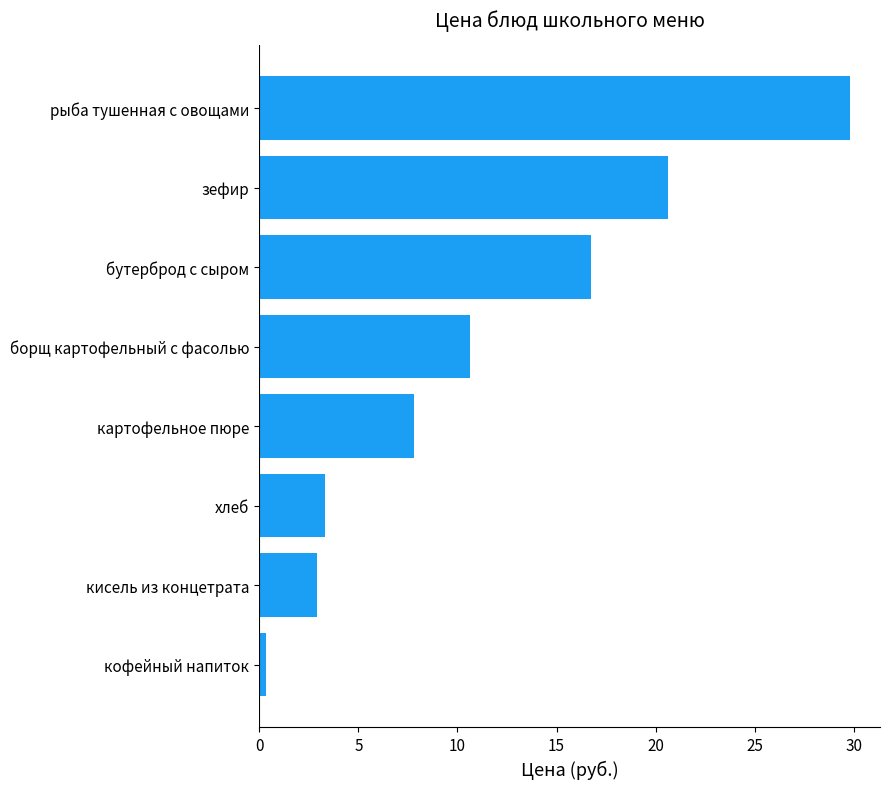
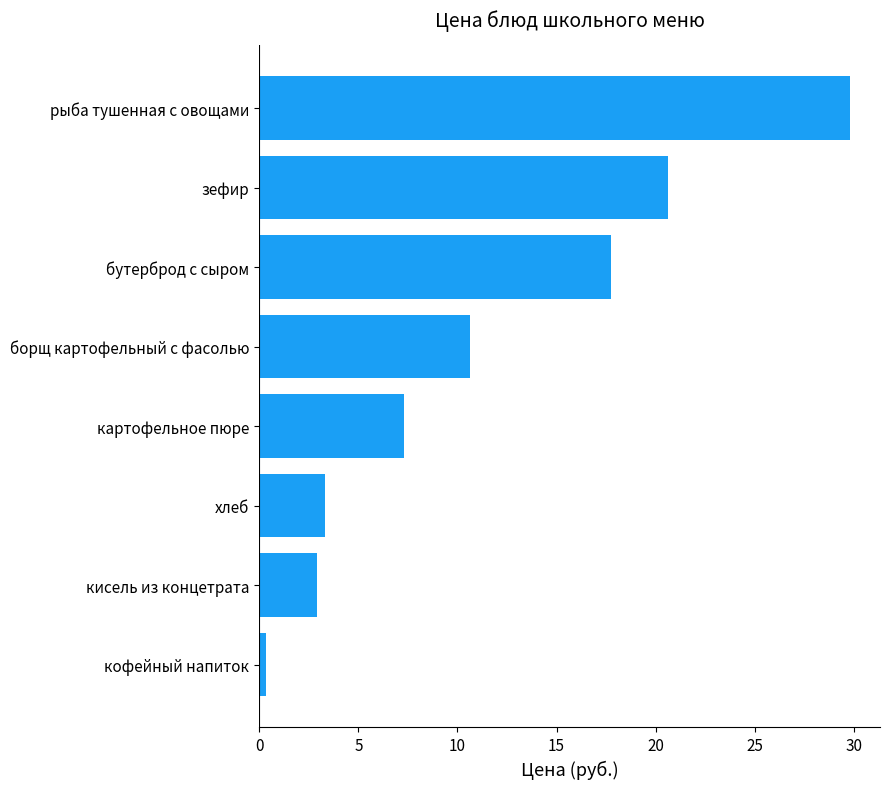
  {
    "рыба тушенная с овощами": 29.8,
    "зефир": 20.6,
-   "бутерброд с сыром": 16.7,
+   "бутерброд с сыром": 17.7,
    "борщ картофельный с фасолью": 10.7,
-   "картофельное пюре": 7.8,
+   "картофельное пюре": 7.3,
    "хлеб": 3.3,
    "кисель из концетрата": 2.9,
    "кофейный напиток": 0.3
  }
